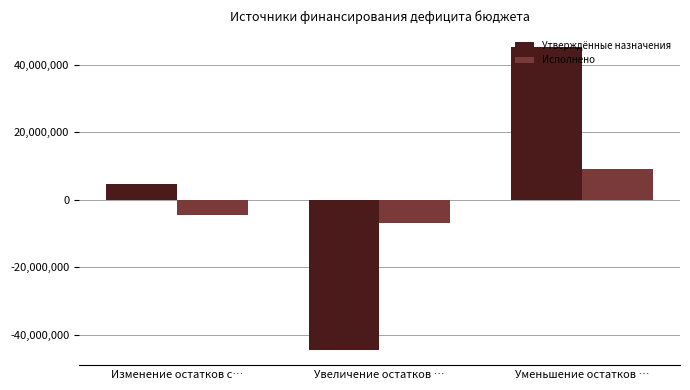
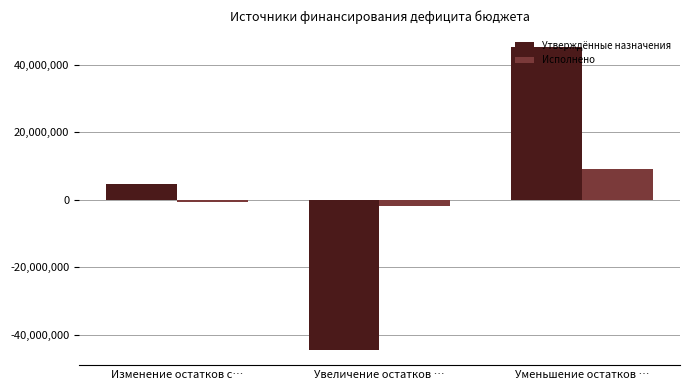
  {
    "Утверждённые назначения": {
      "Изменение остатков с…": "5,000,000",
      "Увеличение остатков …": "-45,000,000",
      "Уменьшение остатков …": "45,000,000"
    },
    "Исполнено": {
-     "Изменение остатков с…": "-4,000,000",
-     "Увеличение остатков …": "-7,000,000",
+     "Изменение остатков с…": "-1,000,000",
+     "Увеличение остатков …": "-2,000,000",
      "Уменьшение остатков …": "9,000,000"
    }
  }
